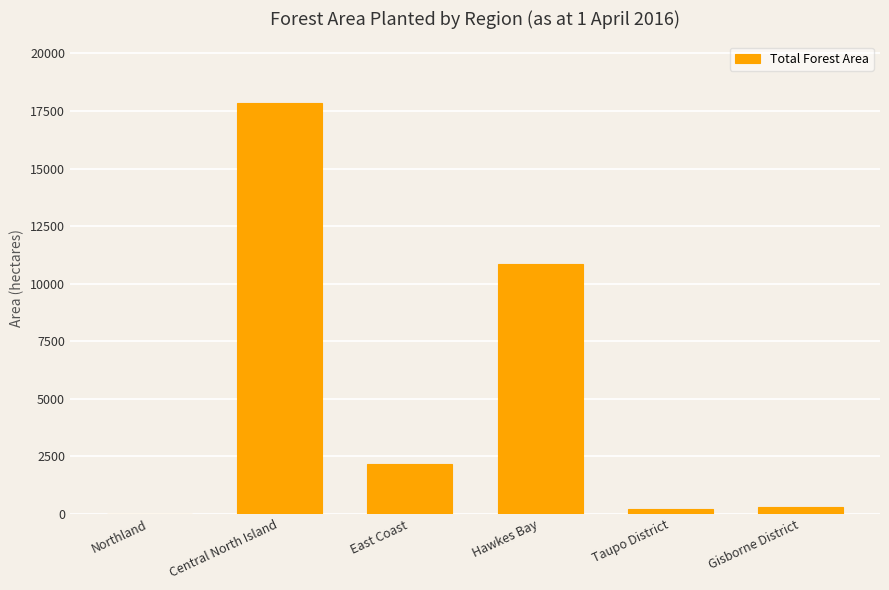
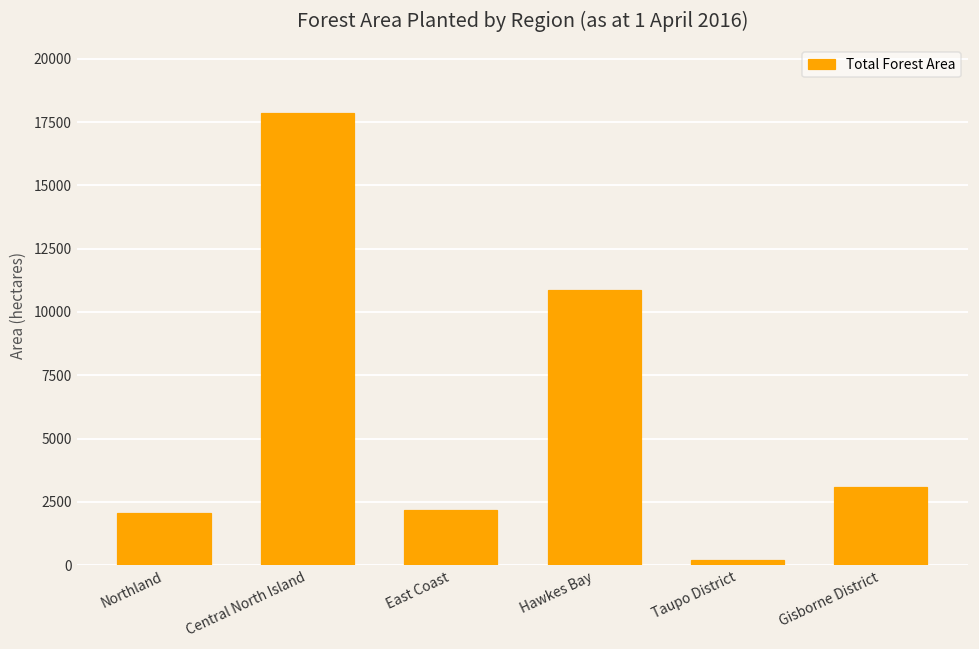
  {
-   "Northland": 0,
+   "Northland": 2100,
    "Central North Island": 17800,
    "East Coast": 2200,
    "Hawkes Bay": 10900,
    "Taupo District": 200,
-   "Gisborne District": 300
+   "Gisborne District": 3100
  }
